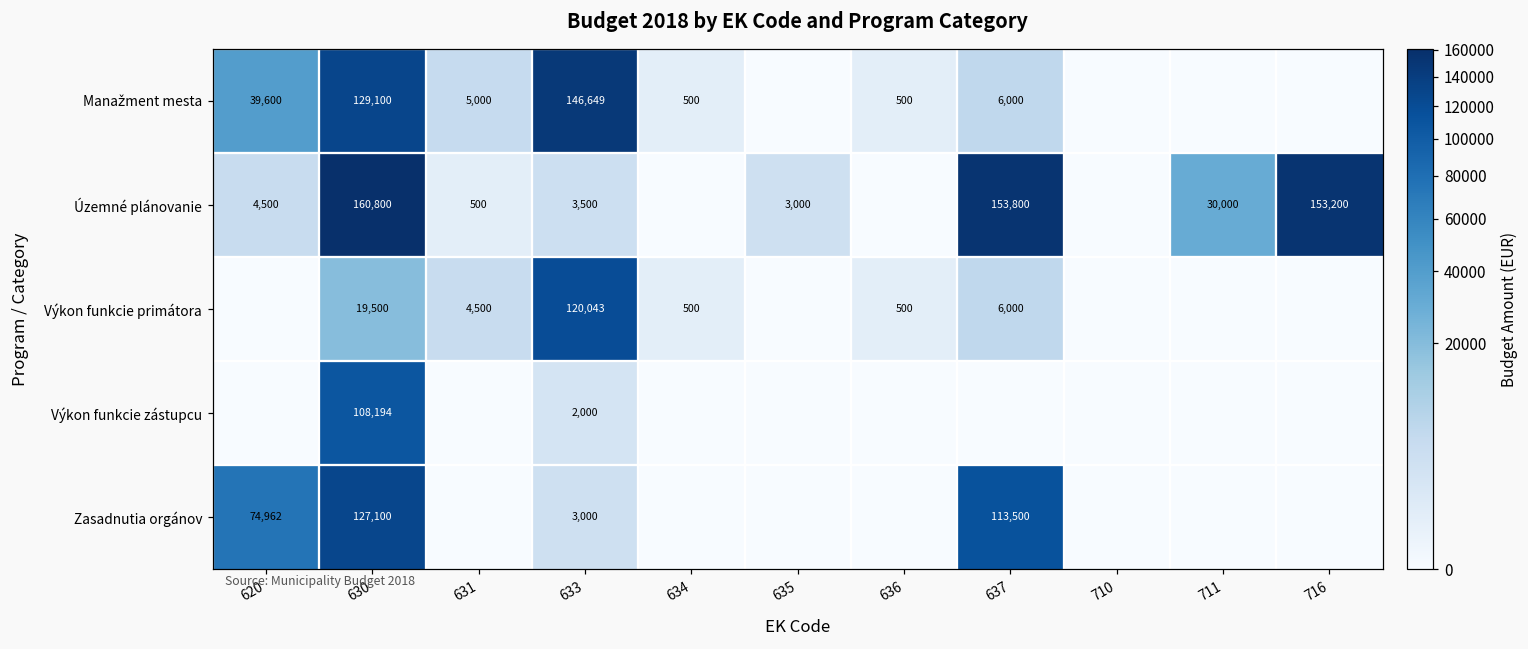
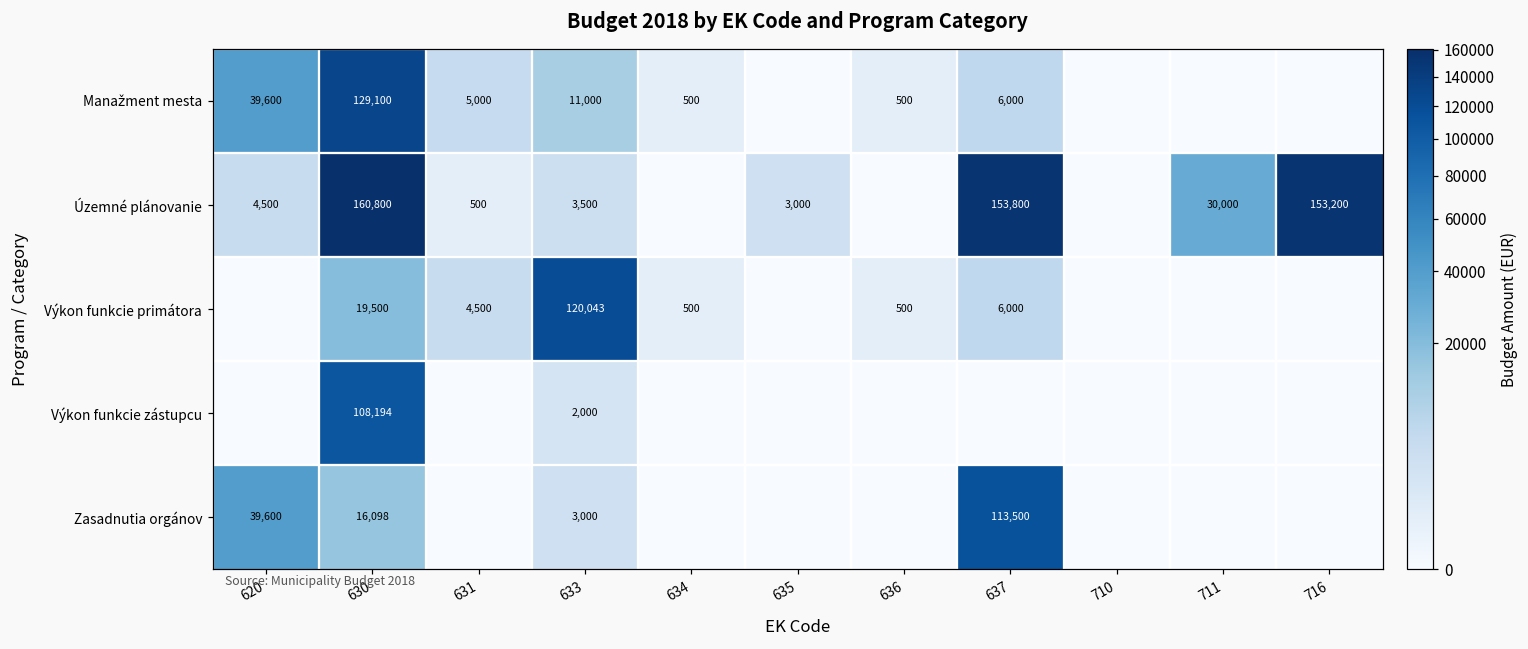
  {
    "Manažment mesta": {
      "620": "39,600",
      "630": "129,100",
      "631": "5,000",
-     "633": "146,649",
+     "633": "11,000",
      "634": "500",
      "636": "500",
      "637": "6,000"
    },
    "Územné plánovanie": {
      "620": "4,500",
      "630": "160,800",
      "631": "500",
      "633": "3,500",
      "635": "3,000",
      "637": "153,800",
      "711": "30,000",
      "716": "153,200"
    },
    "Výkon funkcie primátora": {
      "630": "19,500",
      "631": "4,500",
      "633": "120,043",
      "634": "500",
      "636": "500",
      "637": "6,000"
    },
    "Výkon funkcie zástupcu": {
      "630": "108,194",
      "633": "2,000"
    },
    "Zasadnutia orgánov": {
-     "620": "74,962",
-     "630": "127,100",
+     "620": "39,600",
+     "630": "16,098",
      "633": "3,000",
      "637": "113,500"
    }
  }
